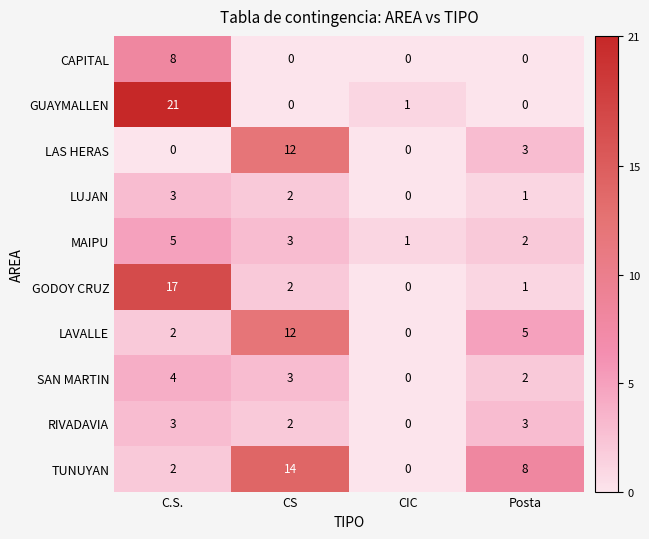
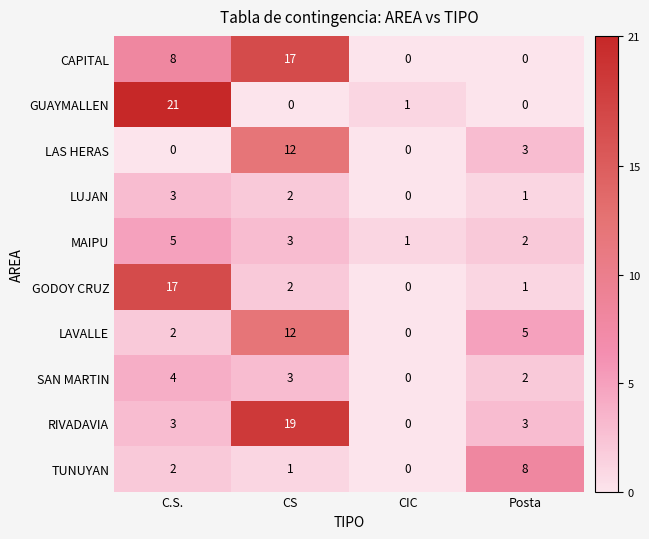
  {
    "CAPITAL": {
      "C.S.": 8,
-     "CS": 0,
+     "CS": 17,
      "CIC": 0,
      "Posta": 0
    },
    "GUAYMALLEN": {
      "C.S.": 21,
      "CS": 0,
      "CIC": 1,
      "Posta": 0
    },
    "LAS HERAS": {
      "C.S.": 0,
      "CS": 12,
      "CIC": 0,
      "Posta": 3
    },
    "LUJAN": {
      "C.S.": 3,
      "CS": 2,
      "CIC": 0,
      "Posta": 1
    },
    "MAIPU": {
      "C.S.": 5,
      "CS": 3,
      "CIC": 1,
      "Posta": 2
    },
    "GODOY CRUZ": {
      "C.S.": 17,
      "CS": 2,
      "CIC": 0,
      "Posta": 1
    },
    "LAVALLE": {
      "C.S.": 2,
      "CS": 12,
      "CIC": 0,
      "Posta": 5
    },
    "SAN MARTIN": {
      "C.S.": 4,
      "CS": 3,
      "CIC": 0,
      "Posta": 2
    },
    "RIVADAVIA": {
      "C.S.": 3,
-     "CS": 2,
+     "CS": 19,
      "CIC": 0,
      "Posta": 3
    },
    "TUNUYAN": {
      "C.S.": 2,
-     "CS": 14,
+     "CS": 1,
      "CIC": 0,
      "Posta": 8
    }
  }
